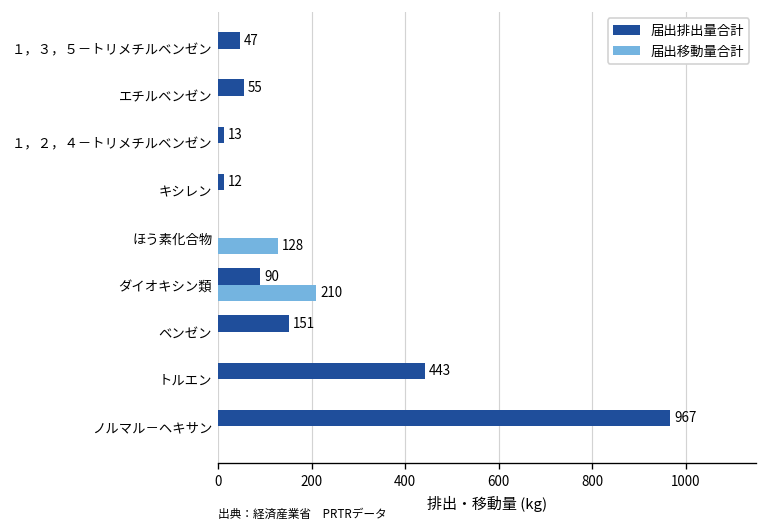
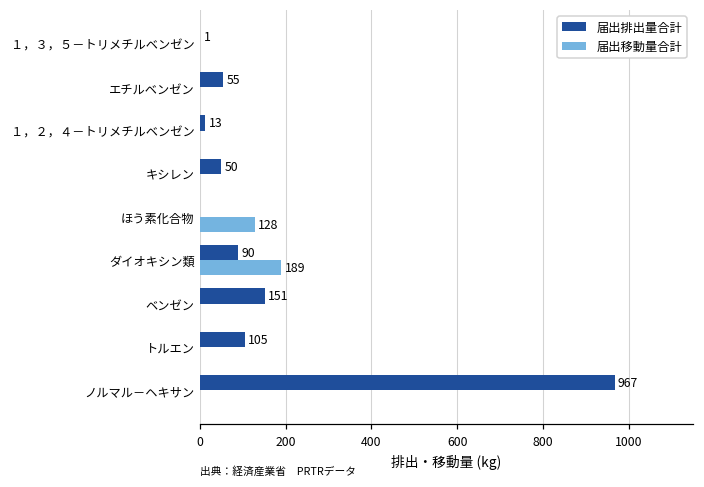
  {
    "届出排出量合計": {
-     "１，３，５－トリメチルベンゼン": 47,
+     "１，３，５－トリメチルベンゼン": 1,
      "エチルベンゼン": 55,
      "１，２，４－トリメチルベンゼン": 13,
-     "キシレン": 12,
+     "キシレン": 50,
      "ダイオキシン類": 90,
      "ベンゼン": 151,
-     "トルエン": 443,
+     "トルエン": 105,
      "ノルマル－ヘキサン": 967
    },
    "届出移動量合計": {
      "ほう素化合物": 128,
-     "ダイオキシン類": 210
+     "ダイオキシン類": 189
    }
  }
